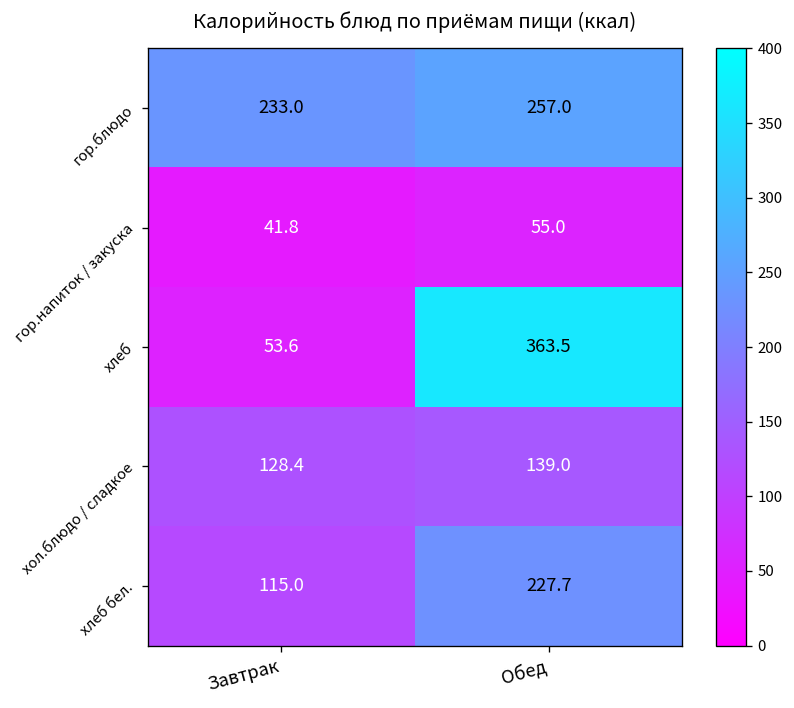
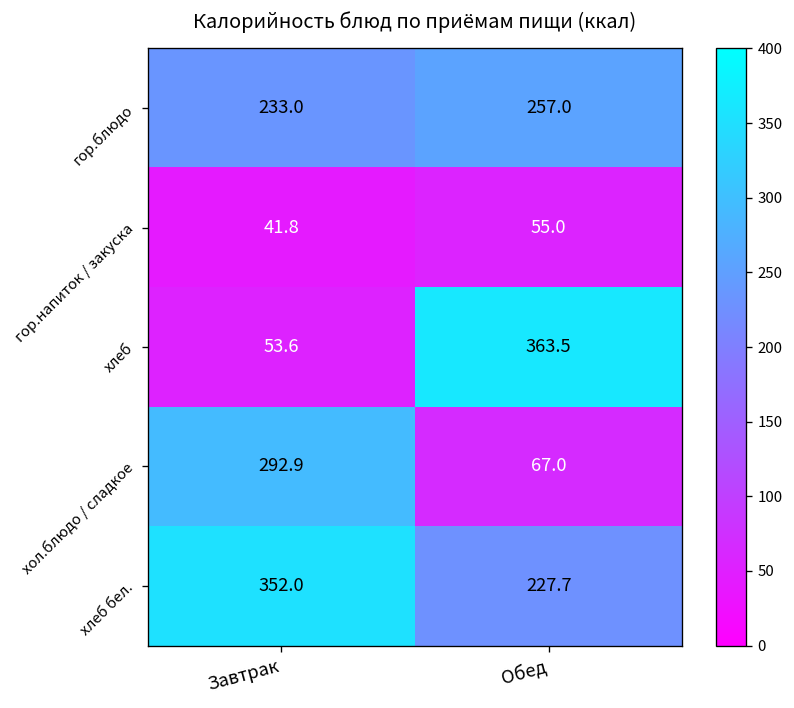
  {
    "гор.блюдо": {
      "Завтрак": 233.0,
      "Обед": 257.0
    },
    "гор.напиток / закуска": {
      "Завтрак": 41.8,
      "Обед": 55.0
    },
    "хлеб": {
      "Завтрак": 53.6,
      "Обед": 363.5
    },
    "хол.блюдо / сладкое": {
-     "Завтрак": 128.4,
-     "Обед": 139.0
+     "Завтрак": 292.9,
+     "Обед": 67.0
    },
    "хлеб бел.": {
-     "Завтрак": 115.0,
+     "Завтрак": 352.0,
      "Обед": 227.7
    }
  }
